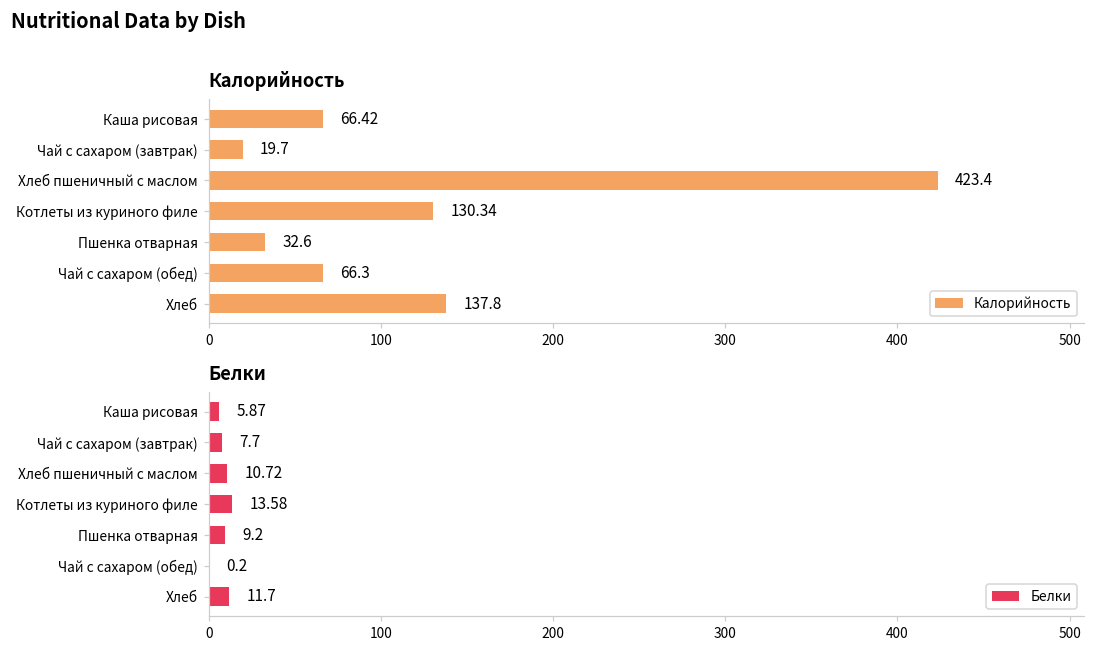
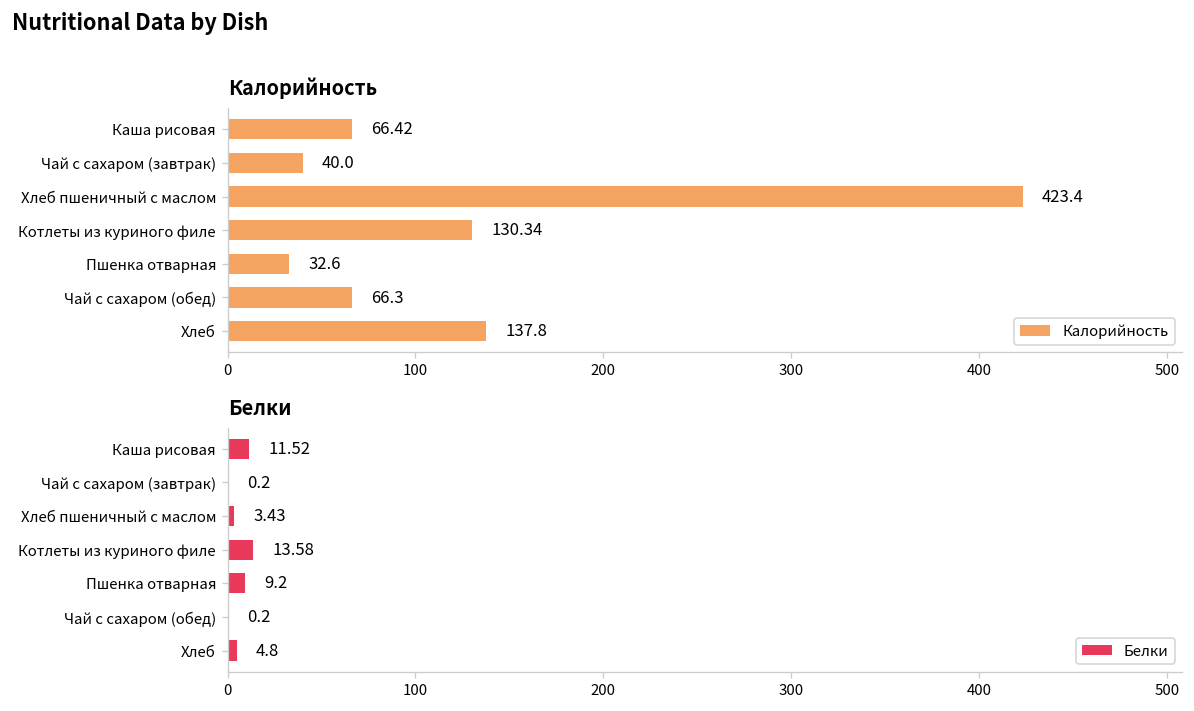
  {
    "Калорийность": {
      "Каша рисовая": 66.42,
-     "Чай с сахаром (завтрак)": 19.7,
+     "Чай с сахаром (завтрак)": 40.0,
      "Хлеб пшеничный с маслом": 423.4,
      "Котлеты из куриного филе": 130.34,
      "Пшенка отварная": 32.6,
      "Чай с сахаром (обед)": 66.3,
      "Хлеб": 137.8
    },
    "Белки": {
-     "Каша рисовая": 5.87,
-     "Чай с сахаром (завтрак)": 7.7,
-     "Хлеб пшеничный с маслом": 10.72,
+     "Каша рисовая": 11.52,
+     "Чай с сахаром (завтрак)": 0.2,
+     "Хлеб пшеничный с маслом": 3.43,
      "Котлеты из куриного филе": 13.58,
      "Пшенка отварная": 9.2,
      "Чай с сахаром (обед)": 0.2,
-     "Хлеб": 11.7
+     "Хлеб": 4.8
    }
  }
